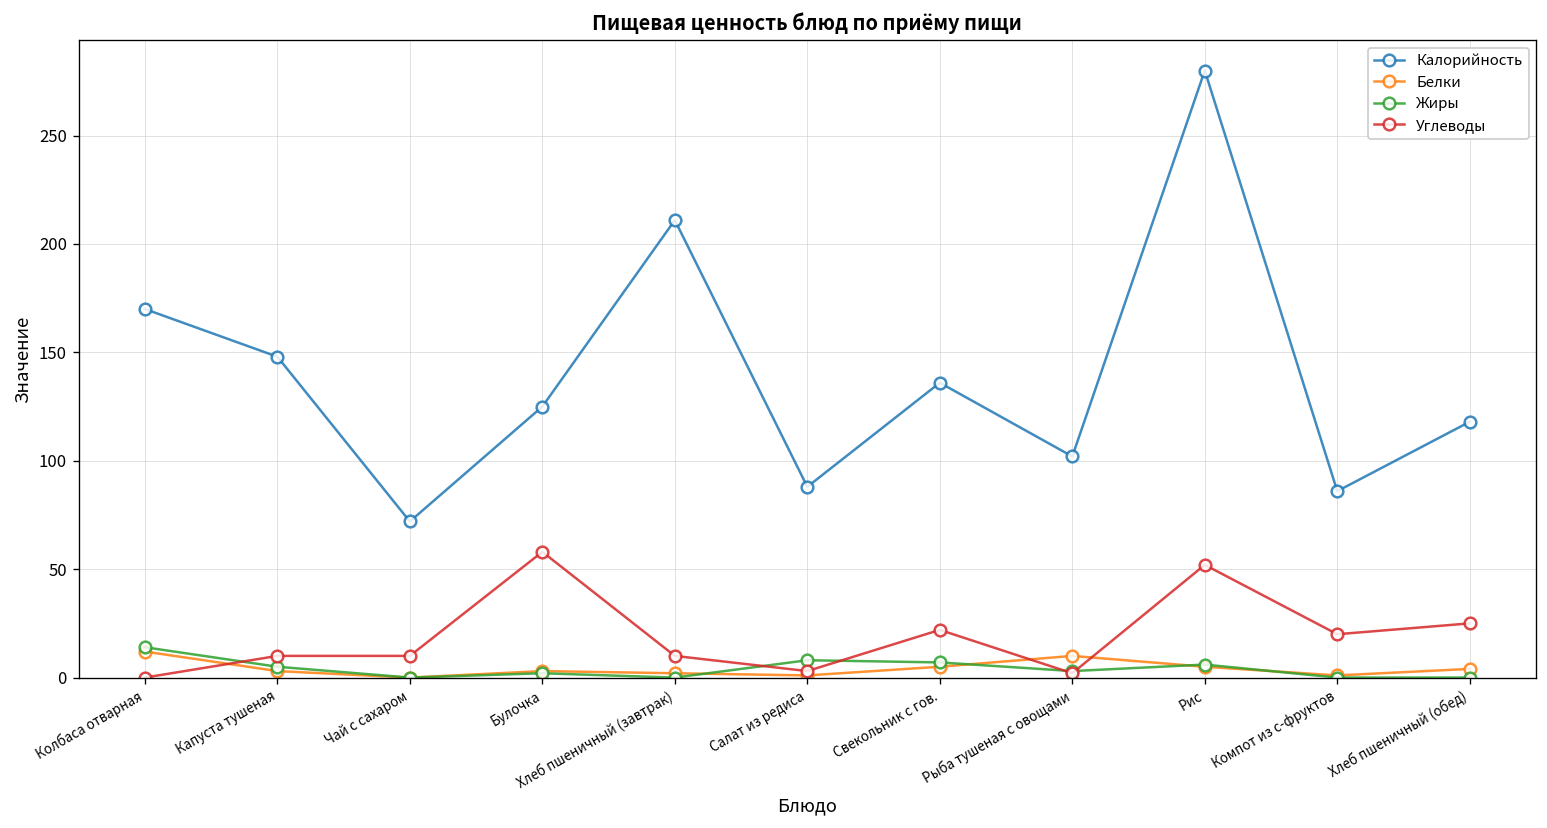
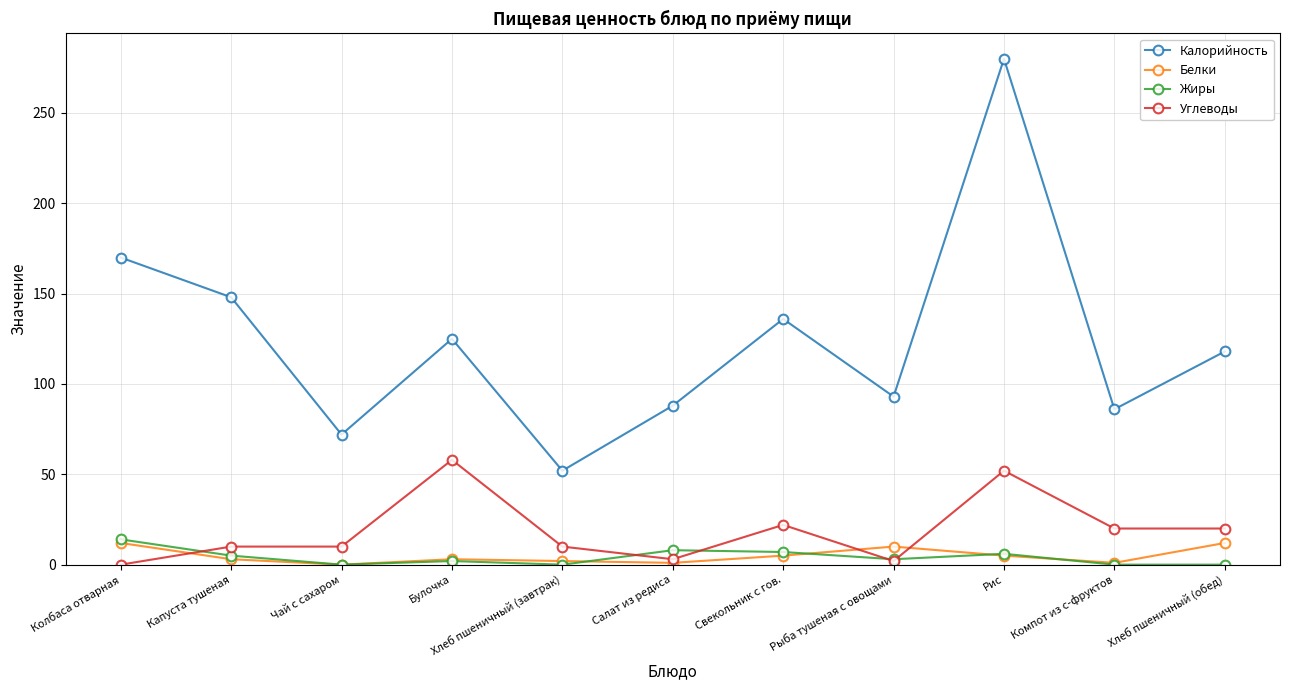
  {
    "Калорийность": {
      "Колбаса отварная": 170,
      "Капуста тушеная": 148,
      "Чай с сахаром": 72,
      "Булочка": 125,
-     "Хлеб пшеничный (завтрак)": 211,
+     "Хлеб пшеничный (завтрак)": 52,
      "Салат из редиса": 88,
      "Свекольник с гов.": 136,
-     "Рыба тушеная с овощами": 102,
+     "Рыба тушеная с овощами": 93,
      "Рис": 280,
      "Компот из с-фруктов": 86,
      "Хлеб пшеничный (обед)": 118
    },
    "Белки": {
      "Колбаса отварная": 12,
      "Капуста тушеная": 3,
      "Хлеб пшеничный (завтрак)": 2,
      "Салат из редиса": 1,
      "Свекольник с гов.": 5,
      "Рыба тушеная с овощами": 10,
-     "Хлеб пшеничный (обед)": 4
+     "Хлеб пшеничный (обед)": 12
    },
    "Жиры": {
      "Колбаса отварная": 14,
      "Капуста тушеная": 5,
      "Хлеб пшеничный (завтрак)": 0,
      "Салат из редиса": 8,
      "Свекольник с гов.": 7,
      "Хлеб пшеничный (обед)": 0
    },
    "Углеводы": {
      "Колбаса отварная": 0,
      "Капуста тушеная": 10,
      "Чай с сахаром": 10,
      "Булочка": 58,
      "Хлеб пшеничный (завтрак)": 10,
      "Салат из редиса": 3,
      "Свекольник с гов.": 22,
      "Рис": 52,
      "Компот из с-фруктов": 20,
-     "Хлеб пшеничный (обед)": 25
+     "Хлеб пшеничный (обед)": 20
    }
  }
